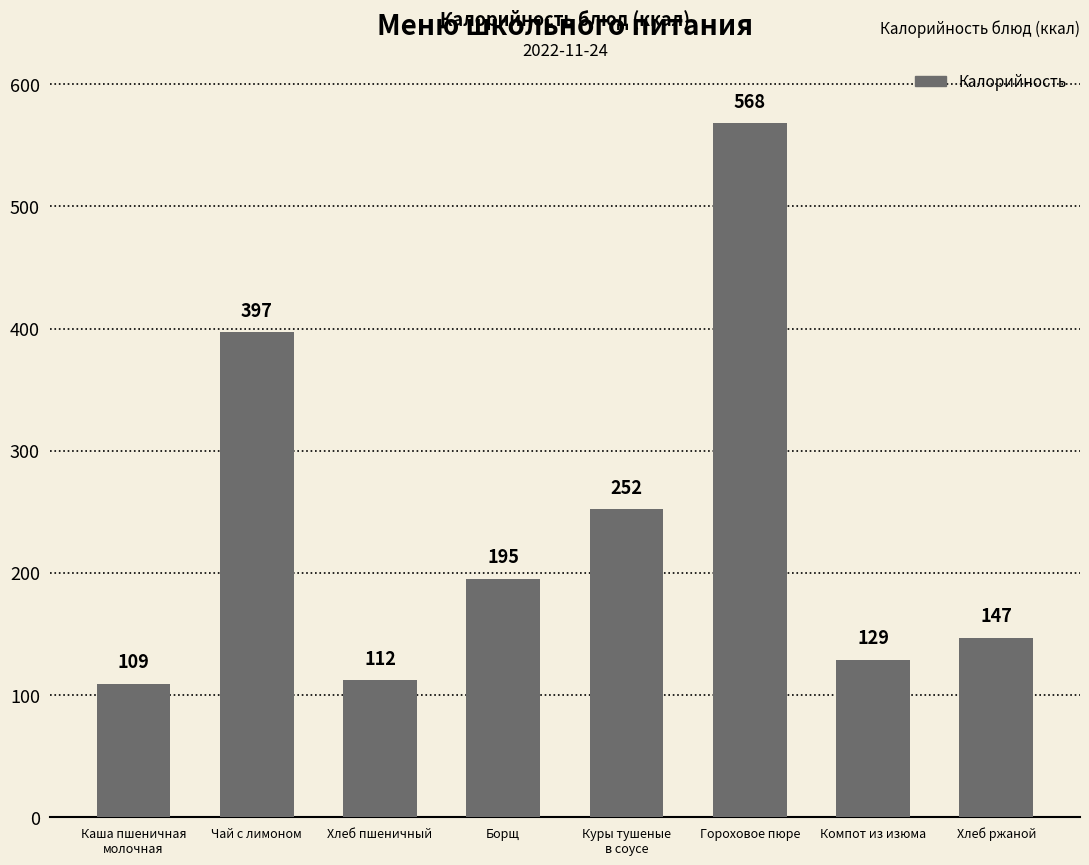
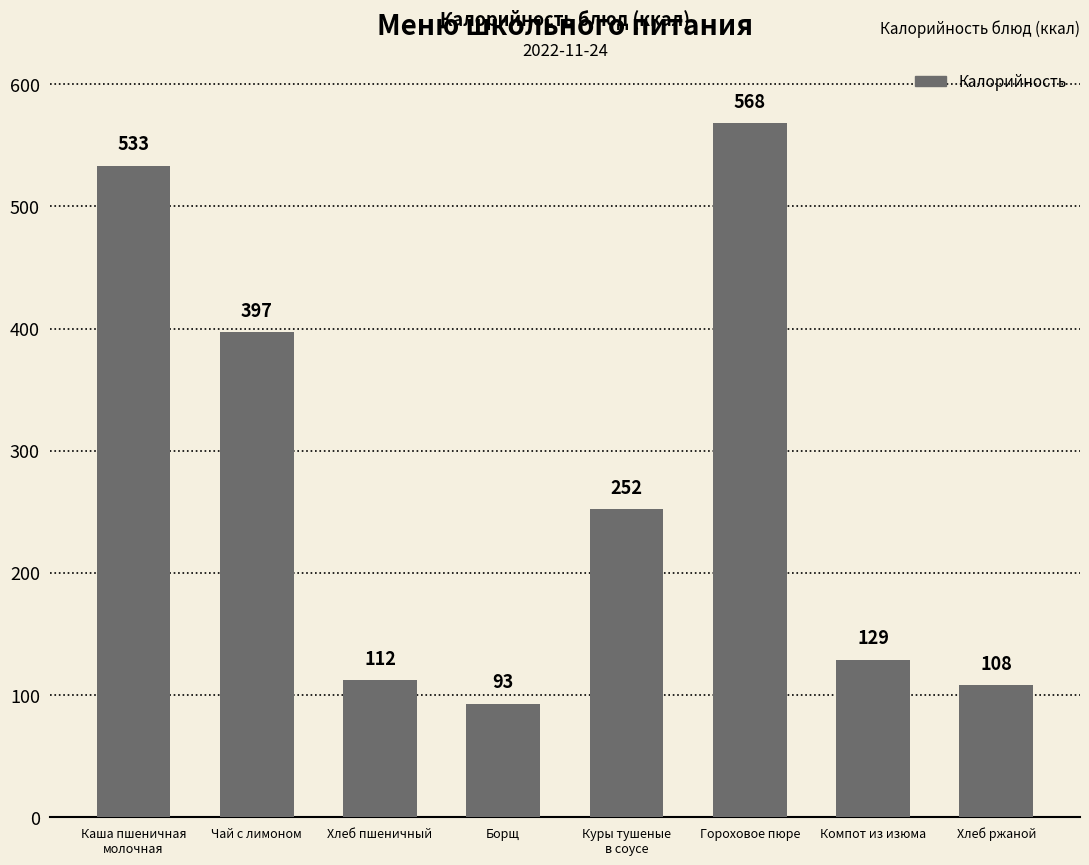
  {
-   "Каша пшеничная молочная": 109,
+   "Каша пшеничная молочная": 533,
    "Чай с лимоном": 397,
    "Хлеб пшеничный": 112,
-   "Борщ": 195,
+   "Борщ": 93,
    "Куры тушеные в соусе": 252,
    "Гороховое пюре": 568,
    "Компот из изюма": 129,
-   "Хлеб ржаной": 147
+   "Хлеб ржаной": 108
  }
